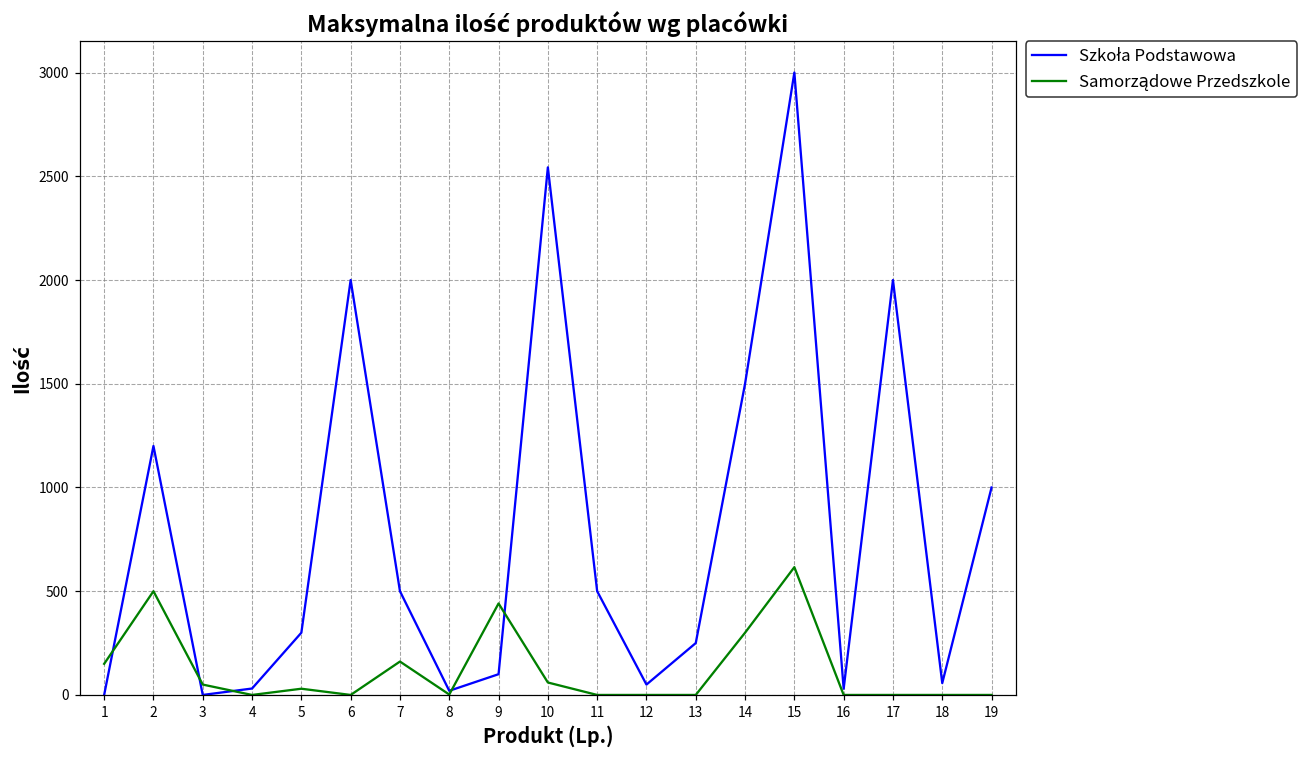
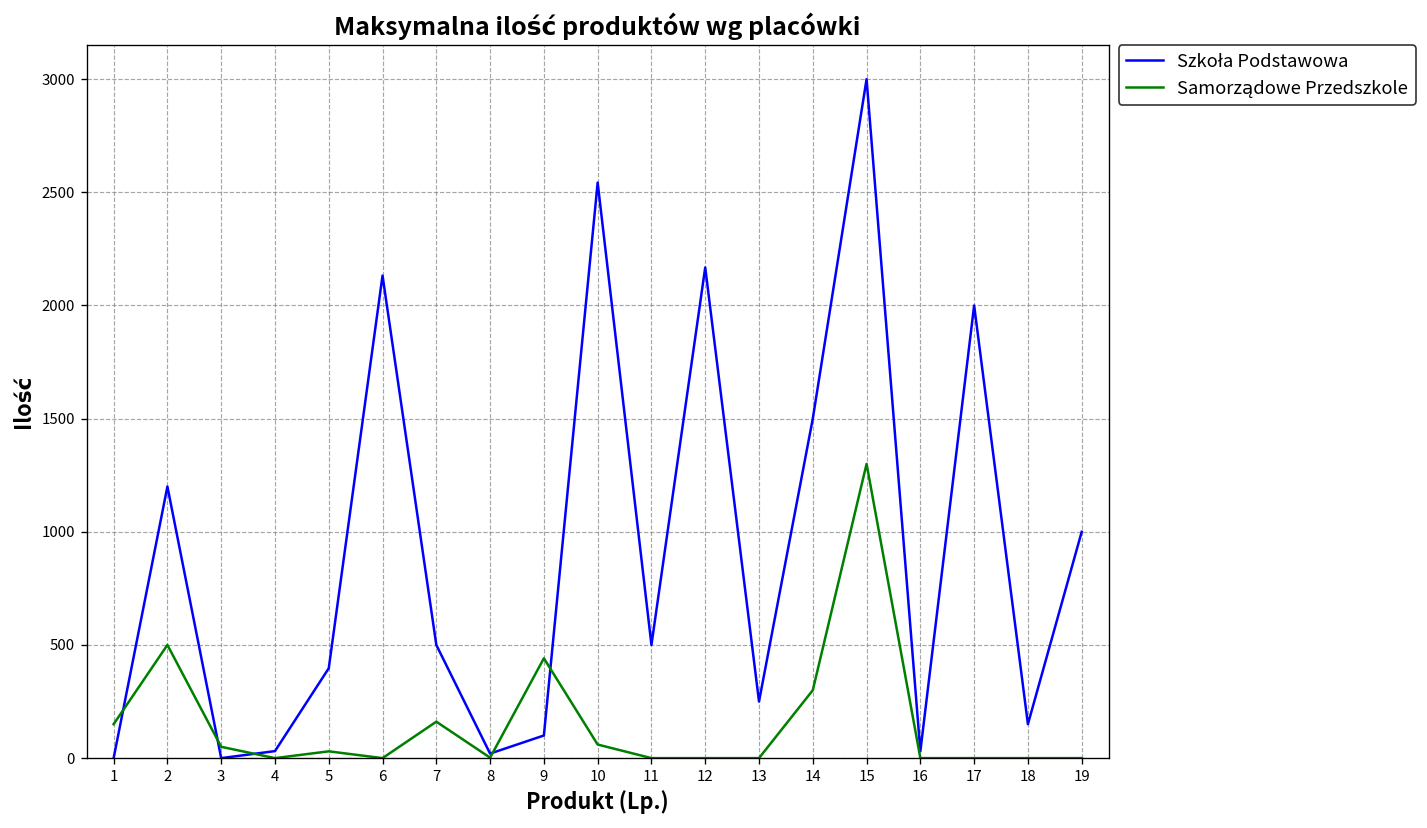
  {
    "Szkoła Podstawowa": {
      "1": 0,
      "2": 1200,
      "3": 0,
      "4": 30,
-     "5": 300,
-     "6": 2000,
+     "5": 400,
+     "6": 2130,
      "7": 500,
      "8": 20,
      "9": 100,
      "10": 2540,
      "11": 500,
-     "12": 50,
+     "12": 2170,
      "13": 250,
      "14": 1500,
      "15": 3000,
      "16": 30,
      "17": 2000,
-     "18": 60,
+     "18": 150,
      "19": 1000
    },
    "Samorządowe Przedszkole": {
      "1": 150,
      "2": 500,
      "3": 50,
      "4": 0,
      "5": 30,
      "6": 0,
      "7": 160,
      "8": 0,
      "9": 440,
      "10": 60,
      "11": 0,
      "12": 0,
      "13": 0,
      "14": 300,
-     "15": 620,
+     "15": 1300,
      "16": 0,
      "17": 0,
      "18": 0,
      "19": 0
    }
  }
